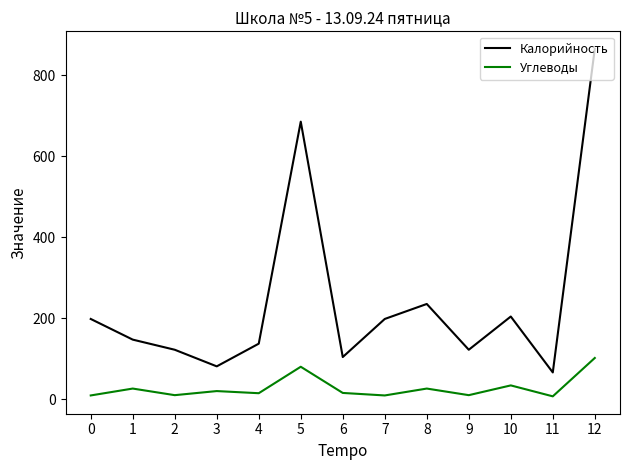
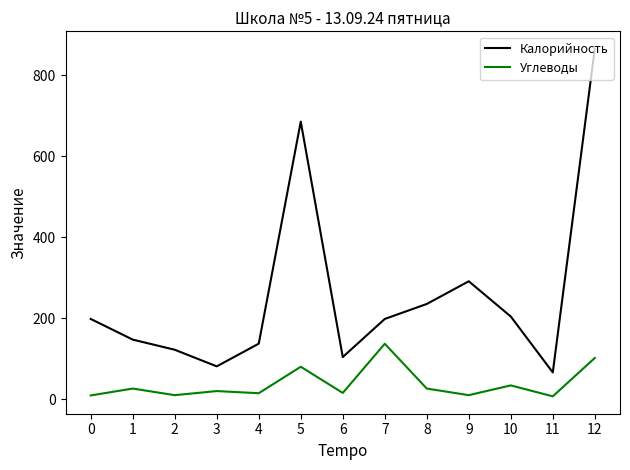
  {
    "Калорийность": {
      "0": 200,
      "1": 150,
      "2": 120,
      "3": 80,
      "4": 140,
      "5": 690,
      "6": 100,
      "7": 200,
      "8": 240,
-     "9": 120,
+     "9": 290,
      "10": 200,
      "11": 70
    },
    "Углеводы": {
      "0": 10,
      "1": 30,
      "2": 10,
      "3": 20,
      "4": 10,
      "5": 80,
      "6": 20,
-     "7": 10,
+     "7": 140,
      "8": 30,
      "9": 10,
      "10": 30,
      "11": 10,
      "12": 100
    }
  }
